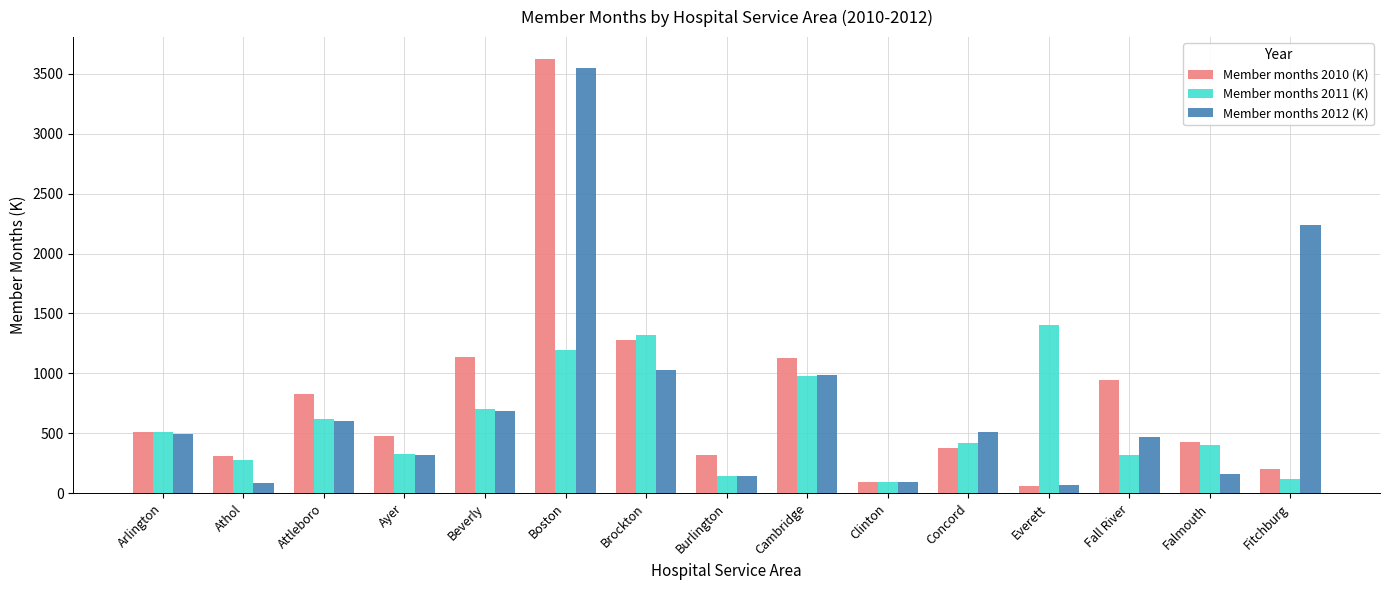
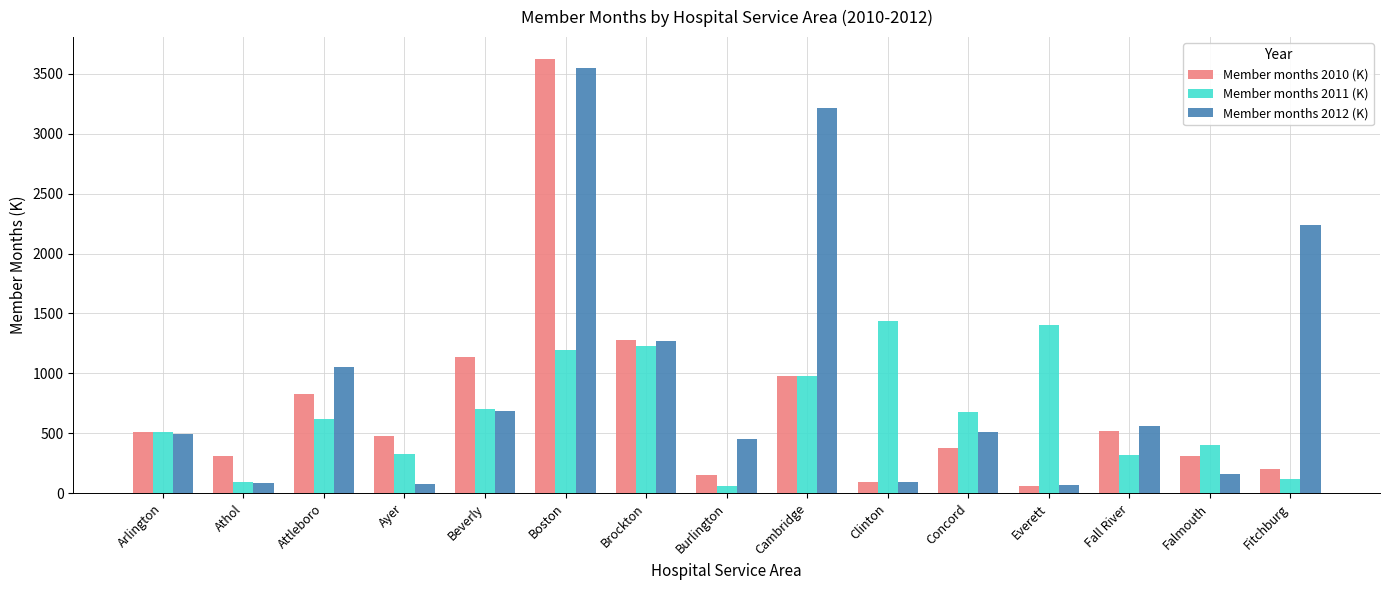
  {
    "Member months 2010 (K)": {
      "Arlington": 510,
      "Athol": 310,
      "Attleboro": 830,
      "Ayer": 480,
      "Beverly": 1130,
      "Boston": 3630,
      "Brockton": 1280,
-     "Burlington": 320,
-     "Cambridge": 1130,
+     "Burlington": 150,
+     "Cambridge": 980,
      "Clinton": 90,
      "Concord": 380,
      "Everett": 60,
-     "Fall River": 940,
-     "Falmouth": 430,
+     "Fall River": 510,
+     "Falmouth": 310,
      "Fitchburg": 200
    },
    "Member months 2011 (K)": {
      "Arlington": 510,
-     "Athol": 280,
+     "Athol": 90,
      "Attleboro": 620,
      "Ayer": 330,
      "Beverly": 700,
      "Boston": 1200,
-     "Brockton": 1320,
-     "Burlington": 140,
+     "Brockton": 1220,
+     "Burlington": 60,
      "Cambridge": 980,
-     "Clinton": 90,
-     "Concord": 420,
+     "Clinton": 1440,
+     "Concord": 680,
      "Everett": 1410,
      "Fall River": 320,
      "Falmouth": 410,
      "Fitchburg": 120
    },
    "Member months 2012 (K)": {
      "Arlington": 500,
      "Athol": 90,
-     "Attleboro": 600,
-     "Ayer": 320,
+     "Attleboro": 1060,
+     "Ayer": 70,
      "Beverly": 680,
      "Boston": 3550,
-     "Brockton": 1020,
-     "Burlington": 140,
-     "Cambridge": 980,
+     "Brockton": 1270,
+     "Burlington": 450,
+     "Cambridge": 3220,
      "Clinton": 90,
      "Concord": 510,
      "Everett": 70,
-     "Fall River": 470,
+     "Fall River": 560,
      "Falmouth": 160,
      "Fitchburg": 2240
    }
  }
